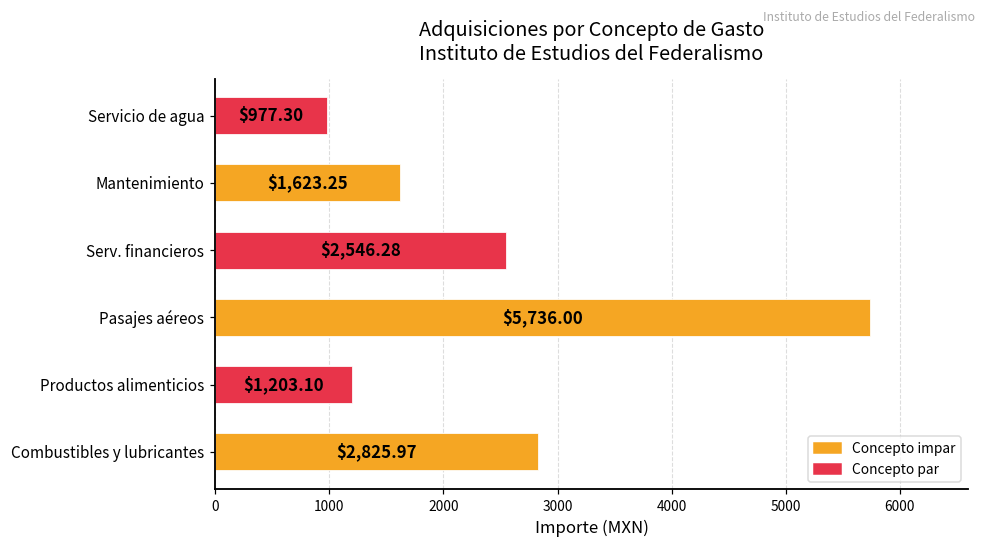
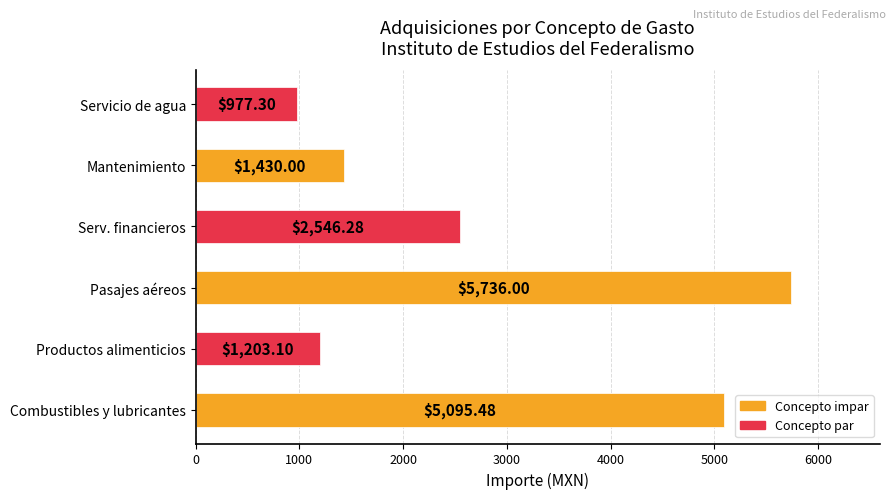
  {
    "Servicio de agua": "$977.30",
-   "Mantenimiento": "$1,623.25",
+   "Mantenimiento": "$1,430.00",
    "Serv. financieros": "$2,546.28",
    "Pasajes aéreos": "$5,736.00",
    "Productos alimenticios": "$1,203.10",
-   "Combustibles y lubricantes": "$2,825.97"
+   "Combustibles y lubricantes": "$5,095.48"
  }
